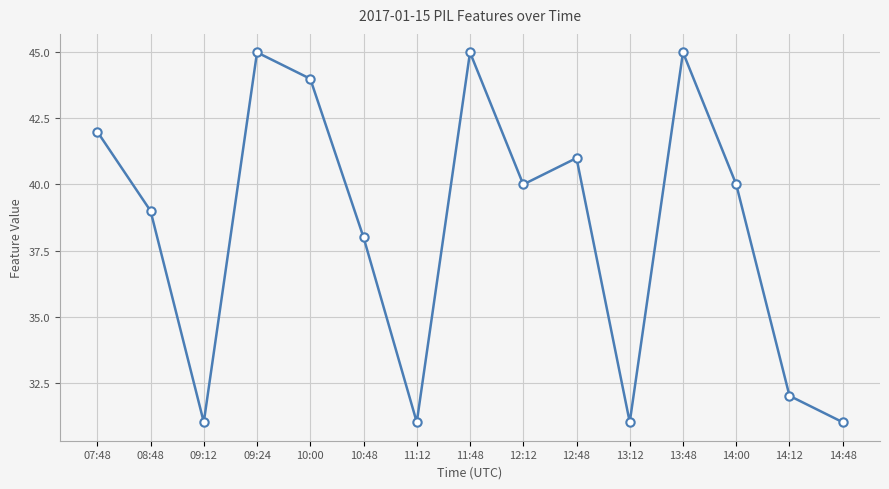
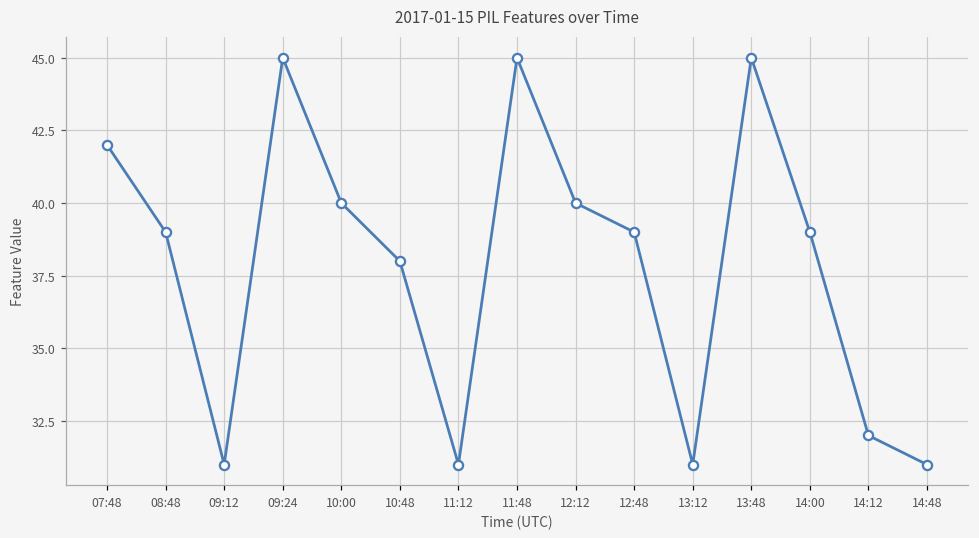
  {
    "07:48": 42,
    "08:48": 39,
    "09:12": 31,
    "09:24": 45,
-   "10:00": 44,
+   "10:00": 40,
    "10:48": 38,
    "11:12": 31,
    "11:48": 45,
    "12:12": 40,
-   "12:48": 41,
+   "12:48": 39,
    "13:12": 31,
    "13:48": 45,
-   "14:00": 40,
+   "14:00": 39,
    "14:12": 32,
    "14:48": 31
  }
